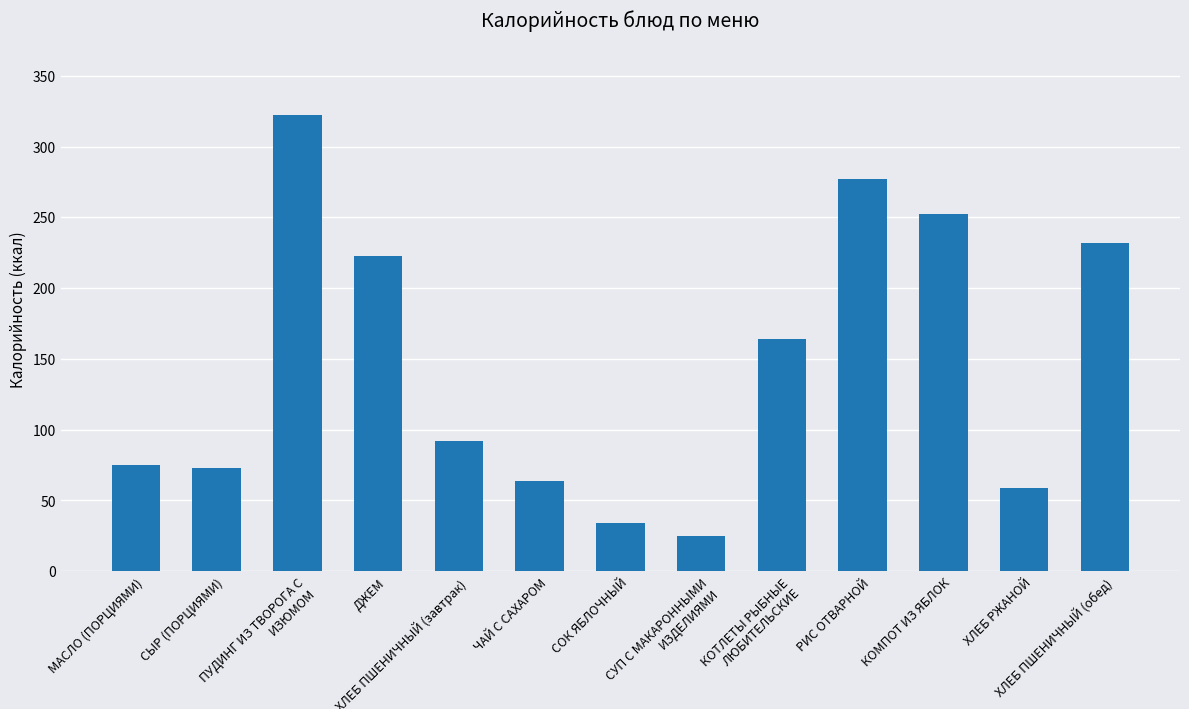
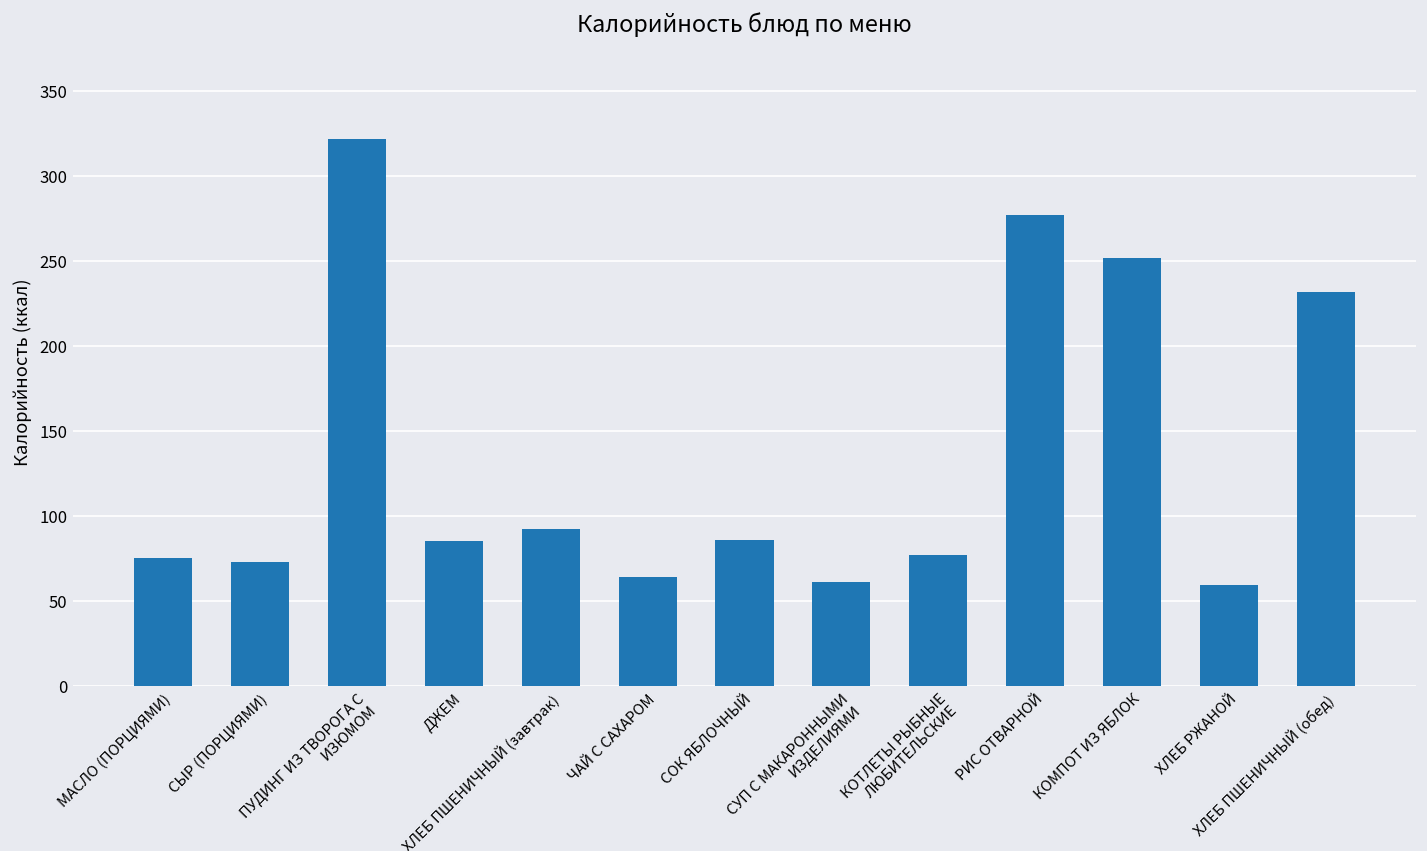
  {
    "МАСЛО (ПОРЦИЯМИ)": 75,
    "СЫР (ПОРЦИЯМИ)": 73,
    "ПУДИНГ ИЗ ТВОРОГА С ИЗЮМОМ": 322,
-   "ДЖЕМ": 223,
+   "ДЖЕМ": 85,
    "ХЛЕБ ПШЕНИЧНЫЙ (завтрак)": 92,
    "ЧАЙ С САХАРОМ": 64,
-   "СОК ЯБЛОЧНЫЙ": 34,
-   "СУП С МАКАРОННЫМИ ИЗДЕЛИЯМИ": 25,
-   "КОТЛЕТЫ РЫБНЫЕ ЛЮБИТЕЛЬСКИЕ": 164,
+   "СОК ЯБЛОЧНЫЙ": 86,
+   "СУП С МАКАРОННЫМИ ИЗДЕЛИЯМИ": 61,
+   "КОТЛЕТЫ РЫБНЫЕ ЛЮБИТЕЛЬСКИЕ": 77,
    "РИС ОТВАРНОЙ": 277,
    "КОМПОТ ИЗ ЯБЛОК": 252,
    "ХЛЕБ РЖАНОЙ": 59,
    "ХЛЕБ ПШЕНИЧНЫЙ (обед)": 232
  }
